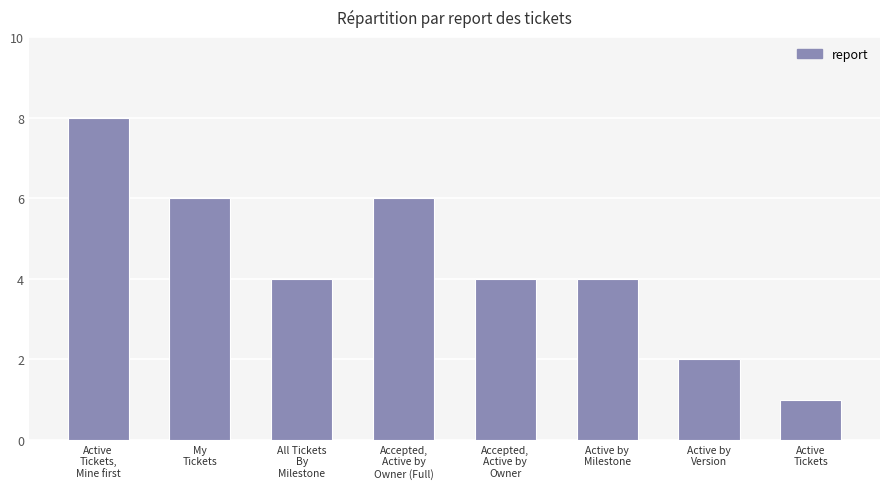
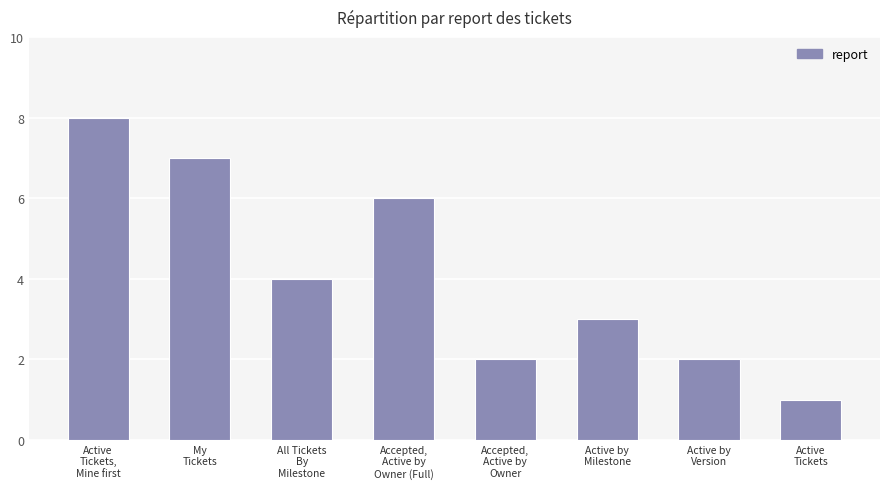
  {
    "Active Tickets, Mine first": 8,
-   "My Tickets": 6,
+   "My Tickets": 7,
    "All Tickets By Milestone": 4,
    "Accepted, Active by Owner (Full)": 6,
-   "Accepted, Active by Owner": 4,
-   "Active by Milestone": 4,
+   "Accepted, Active by Owner": 2,
+   "Active by Milestone": 3,
    "Active by Version": 2,
    "Active Tickets": 1
  }
